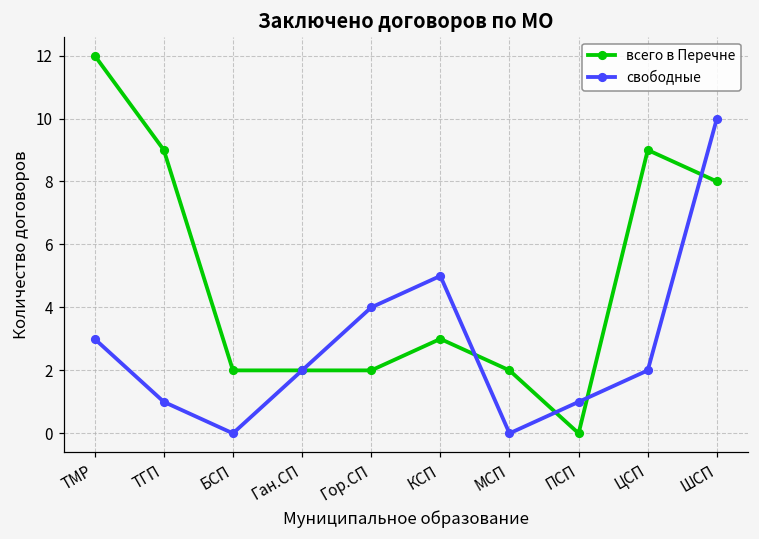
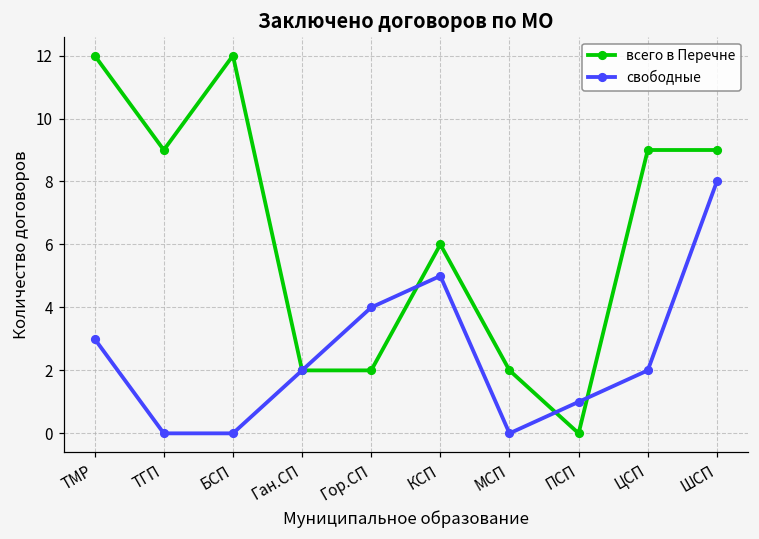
  {
    "всего в Перечне": {
      "ТМР": 12,
      "ТГП": 9,
-     "БСП": 2,
+     "БСП": 12,
      "Гор.СП": 2,
-     "КСП": 3,
+     "КСП": 6,
      "МСП": 2,
      "ПСП": 0,
      "ЦСП": 9,
-     "ШСП": 8
+     "ШСП": 9
    },
    "свободные": {
      "ТМР": 3,
-     "ТГП": 1,
+     "ТГП": 0,
      "БСП": 0,
      "Гор.СП": 4,
      "КСП": 5,
      "МСП": 0,
      "ПСП": 1,
      "ЦСП": 2,
-     "ШСП": 10
+     "ШСП": 8
    }
  }
